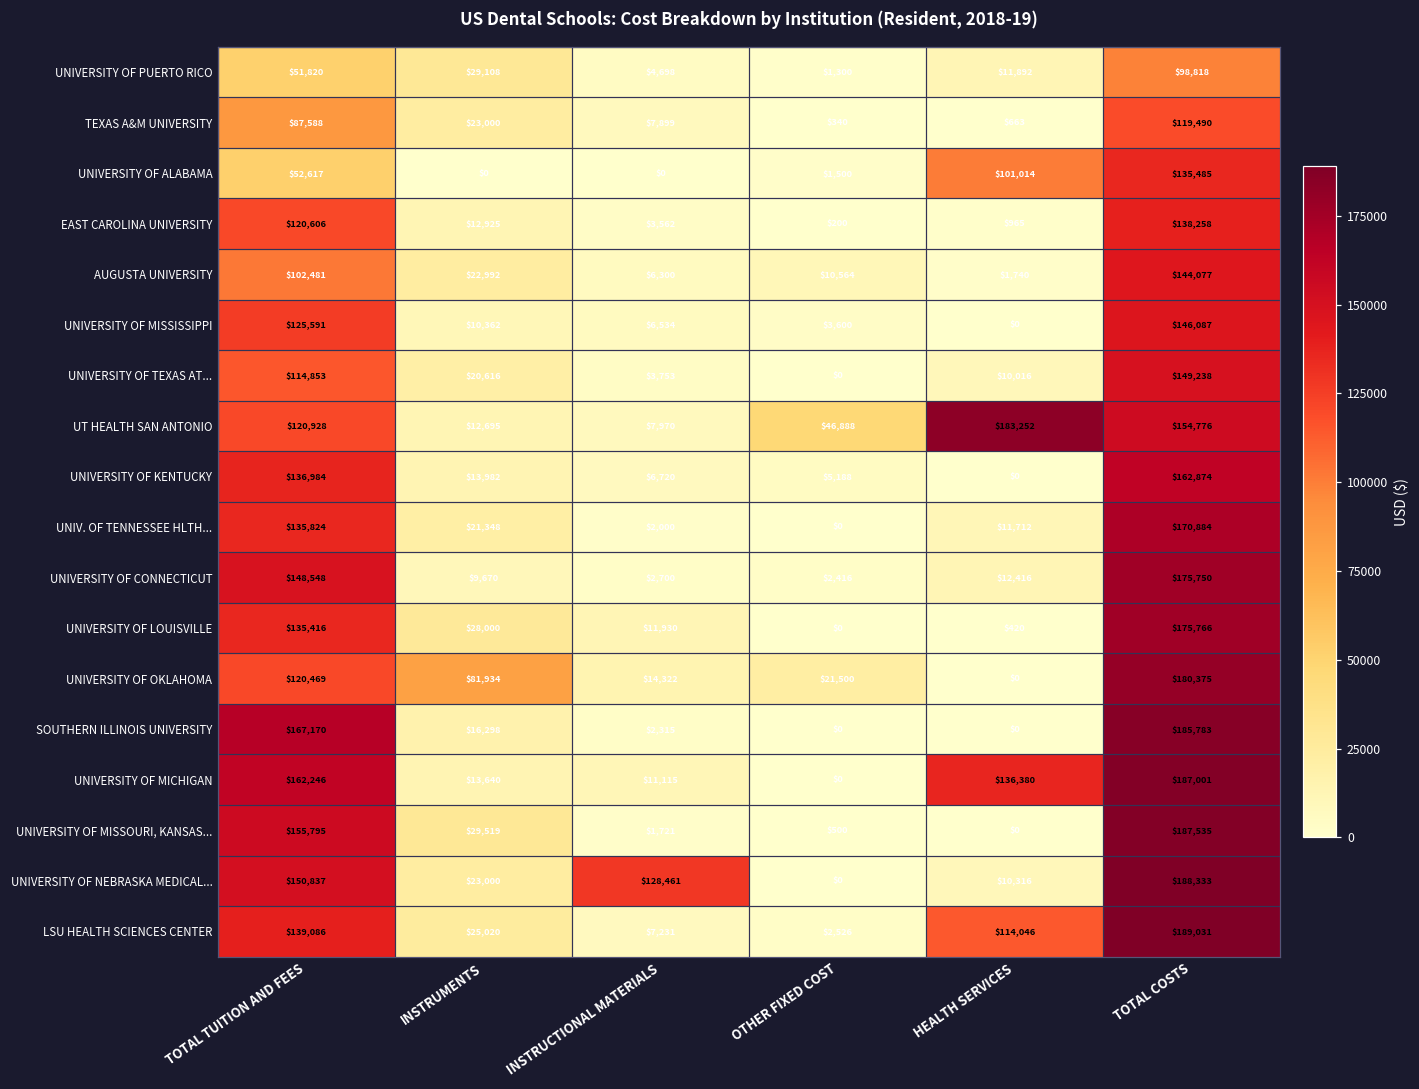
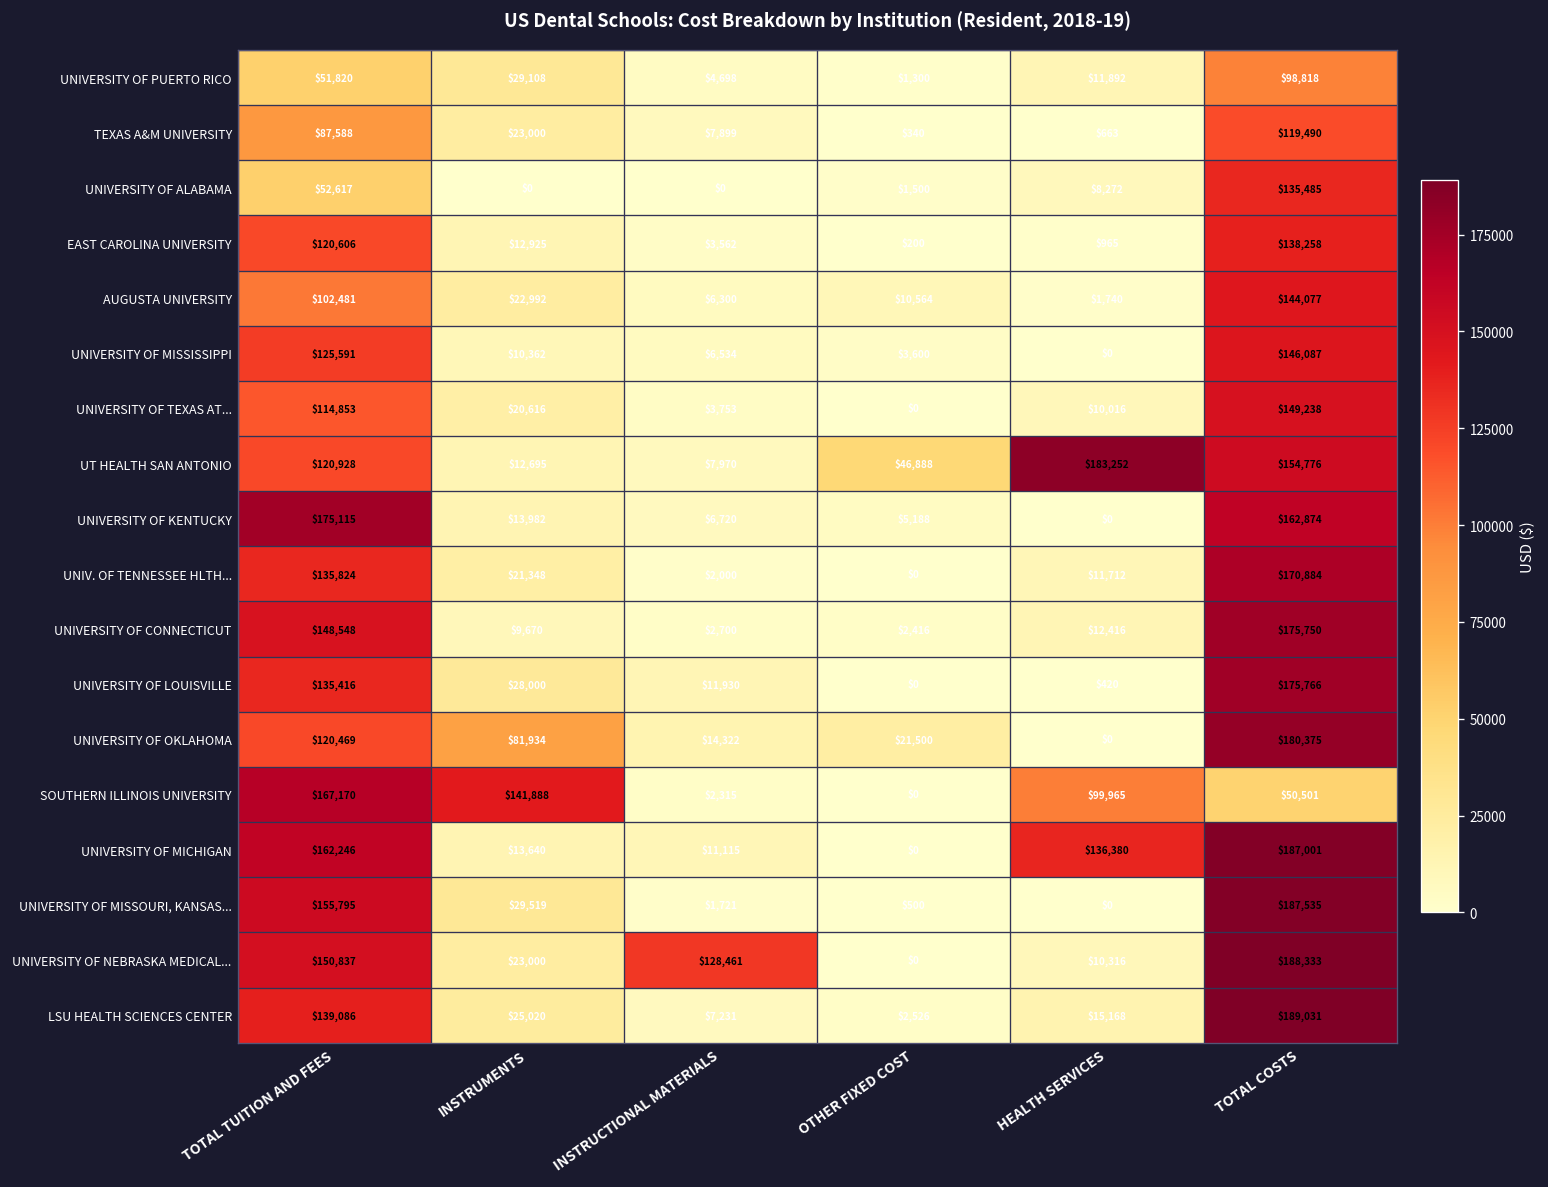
  {
    "UNIVERSITY OF PUERTO RICO": {
      "TOTAL TUITION AND FEES": "$51,820",
      "INSTRUMENTS": "$29,108",
      "INSTRUCTIONAL MATERIALS": "$4,698",
      "OTHER FIXED COST": "$1,300",
      "HEALTH SERVICES": "$11,892",
      "TOTAL COSTS": "$98,818"
    },
    "TEXAS A&M UNIVERSITY": {
      "TOTAL TUITION AND FEES": "$87,588",
      "INSTRUMENTS": "$23,000",
      "INSTRUCTIONAL MATERIALS": "$7,899",
      "OTHER FIXED COST": "$340",
      "HEALTH SERVICES": "$663",
      "TOTAL COSTS": "$119,490"
    },
    "UNIVERSITY OF ALABAMA": {
      "TOTAL TUITION AND FEES": "$52,617",
      "INSTRUMENTS": "$0",
      "INSTRUCTIONAL MATERIALS": "$0",
      "OTHER FIXED COST": "$1,500",
-     "HEALTH SERVICES": "$101,014",
+     "HEALTH SERVICES": "$8,272",
      "TOTAL COSTS": "$135,485"
    },
    "EAST CAROLINA UNIVERSITY": {
      "TOTAL TUITION AND FEES": "$120,606",
      "INSTRUMENTS": "$12,925",
      "INSTRUCTIONAL MATERIALS": "$3,562",
      "OTHER FIXED COST": "$200",
      "HEALTH SERVICES": "$965",
      "TOTAL COSTS": "$138,258"
    },
    "AUGUSTA UNIVERSITY": {
      "TOTAL TUITION AND FEES": "$102,481",
      "INSTRUMENTS": "$22,992",
      "INSTRUCTIONAL MATERIALS": "$6,300",
      "OTHER FIXED COST": "$10,564",
      "HEALTH SERVICES": "$1,740",
      "TOTAL COSTS": "$144,077"
    },
    "UNIVERSITY OF MISSISSIPPI": {
      "TOTAL TUITION AND FEES": "$125,591",
      "INSTRUMENTS": "$10,362",
      "INSTRUCTIONAL MATERIALS": "$6,534",
      "OTHER FIXED COST": "$3,600",
      "HEALTH SERVICES": "$0",
      "TOTAL COSTS": "$146,087"
    },
    "UNIVERSITY OF TEXAS AT...": {
      "TOTAL TUITION AND FEES": "$114,853",
      "INSTRUMENTS": "$20,616",
      "INSTRUCTIONAL MATERIALS": "$3,753",
      "OTHER FIXED COST": "$0",
      "HEALTH SERVICES": "$10,016",
      "TOTAL COSTS": "$149,238"
    },
    "UT HEALTH SAN ANTONIO": {
      "TOTAL TUITION AND FEES": "$120,928",
      "INSTRUMENTS": "$12,695",
      "INSTRUCTIONAL MATERIALS": "$7,970",
      "OTHER FIXED COST": "$46,888",
      "HEALTH SERVICES": "$183,252",
      "TOTAL COSTS": "$154,776"
    },
    "UNIVERSITY OF KENTUCKY": {
-     "TOTAL TUITION AND FEES": "$136,984",
+     "TOTAL TUITION AND FEES": "$175,115",
      "INSTRUMENTS": "$13,982",
      "INSTRUCTIONAL MATERIALS": "$6,720",
      "OTHER FIXED COST": "$5,188",
      "HEALTH SERVICES": "$0",
      "TOTAL COSTS": "$162,874"
    },
    "UNIV. OF TENNESSEE HLTH...": {
      "TOTAL TUITION AND FEES": "$135,824",
      "INSTRUMENTS": "$21,348",
      "INSTRUCTIONAL MATERIALS": "$2,000",
      "OTHER FIXED COST": "$0",
      "HEALTH SERVICES": "$11,712",
      "TOTAL COSTS": "$170,884"
    },
    "UNIVERSITY OF CONNECTICUT": {
      "TOTAL TUITION AND FEES": "$148,548",
      "INSTRUMENTS": "$9,670",
      "INSTRUCTIONAL MATERIALS": "$2,700",
      "OTHER FIXED COST": "$2,416",
      "HEALTH SERVICES": "$12,416",
      "TOTAL COSTS": "$175,750"
    },
    "UNIVERSITY OF LOUISVILLE": {
      "TOTAL TUITION AND FEES": "$135,416",
      "INSTRUMENTS": "$28,000",
      "INSTRUCTIONAL MATERIALS": "$11,930",
      "OTHER FIXED COST": "$0",
      "HEALTH SERVICES": "$420",
      "TOTAL COSTS": "$175,766"
    },
    "UNIVERSITY OF OKLAHOMA": {
      "TOTAL TUITION AND FEES": "$120,469",
      "INSTRUMENTS": "$81,934",
      "INSTRUCTIONAL MATERIALS": "$14,322",
      "OTHER FIXED COST": "$21,500",
      "HEALTH SERVICES": "$0",
      "TOTAL COSTS": "$180,375"
    },
    "SOUTHERN ILLINOIS UNIVERSITY": {
      "TOTAL TUITION AND FEES": "$167,170",
-     "INSTRUMENTS": "$16,298",
+     "INSTRUMENTS": "$141,888",
      "INSTRUCTIONAL MATERIALS": "$2,315",
      "OTHER FIXED COST": "$0",
-     "HEALTH SERVICES": "$0",
-     "TOTAL COSTS": "$185,783"
+     "HEALTH SERVICES": "$99,965",
+     "TOTAL COSTS": "$50,501"
    },
    "UNIVERSITY OF MICHIGAN": {
      "TOTAL TUITION AND FEES": "$162,246",
      "INSTRUMENTS": "$13,640",
      "INSTRUCTIONAL MATERIALS": "$11,115",
      "OTHER FIXED COST": "$0",
      "HEALTH SERVICES": "$136,380",
      "TOTAL COSTS": "$187,001"
    },
    "UNIVERSITY OF MISSOURI, KANSAS...": {
      "TOTAL TUITION AND FEES": "$155,795",
      "INSTRUMENTS": "$29,519",
      "INSTRUCTIONAL MATERIALS": "$1,721",
      "OTHER FIXED COST": "$500",
      "HEALTH SERVICES": "$0",
      "TOTAL COSTS": "$187,535"
    },
    "UNIVERSITY OF NEBRASKA MEDICAL...": {
      "TOTAL TUITION AND FEES": "$150,837",
      "INSTRUMENTS": "$23,000",
      "INSTRUCTIONAL MATERIALS": "$128,461",
      "OTHER FIXED COST": "$0",
      "HEALTH SERVICES": "$10,316",
      "TOTAL COSTS": "$188,333"
    },
    "LSU HEALTH SCIENCES CENTER": {
      "TOTAL TUITION AND FEES": "$139,086",
      "INSTRUMENTS": "$25,020",
      "INSTRUCTIONAL MATERIALS": "$7,231",
      "OTHER FIXED COST": "$2,526",
-     "HEALTH SERVICES": "$114,046",
+     "HEALTH SERVICES": "$15,168",
      "TOTAL COSTS": "$189,031"
    }
  }
